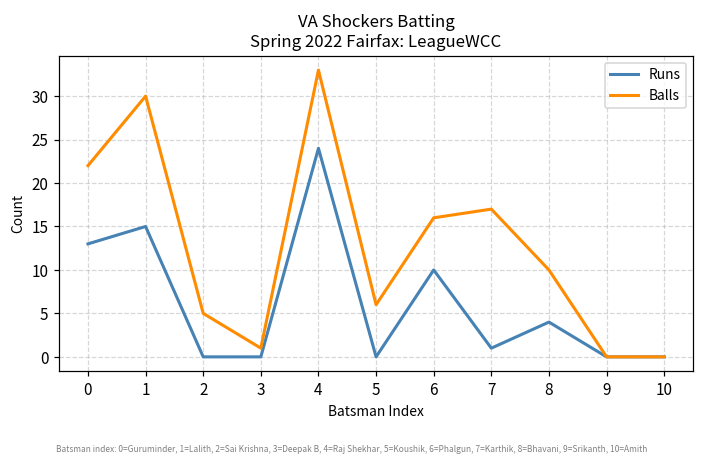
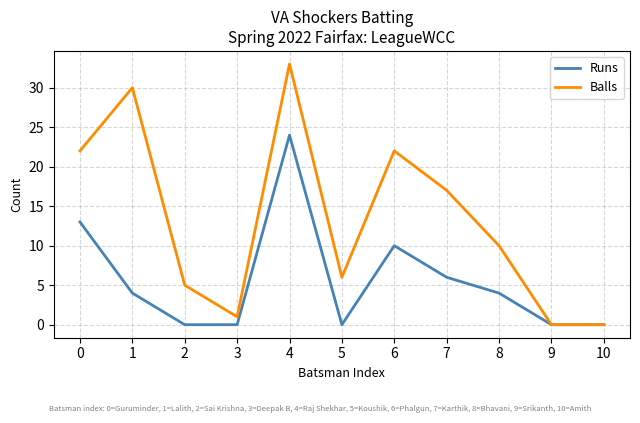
  {
    "Runs": {
      "0": 13,
-     "1": 15,
+     "1": 4,
      "2": 0,
      "3": 0,
      "4": 24,
      "5": 0,
      "6": 10,
-     "7": 1,
+     "7": 6,
      "8": 4
    },
    "Balls": {
      "0": 22,
      "1": 30,
      "2": 5,
      "3": 1,
      "4": 33,
      "5": 6,
-     "6": 16,
+     "6": 22,
      "7": 17,
      "8": 10
    }
  }
